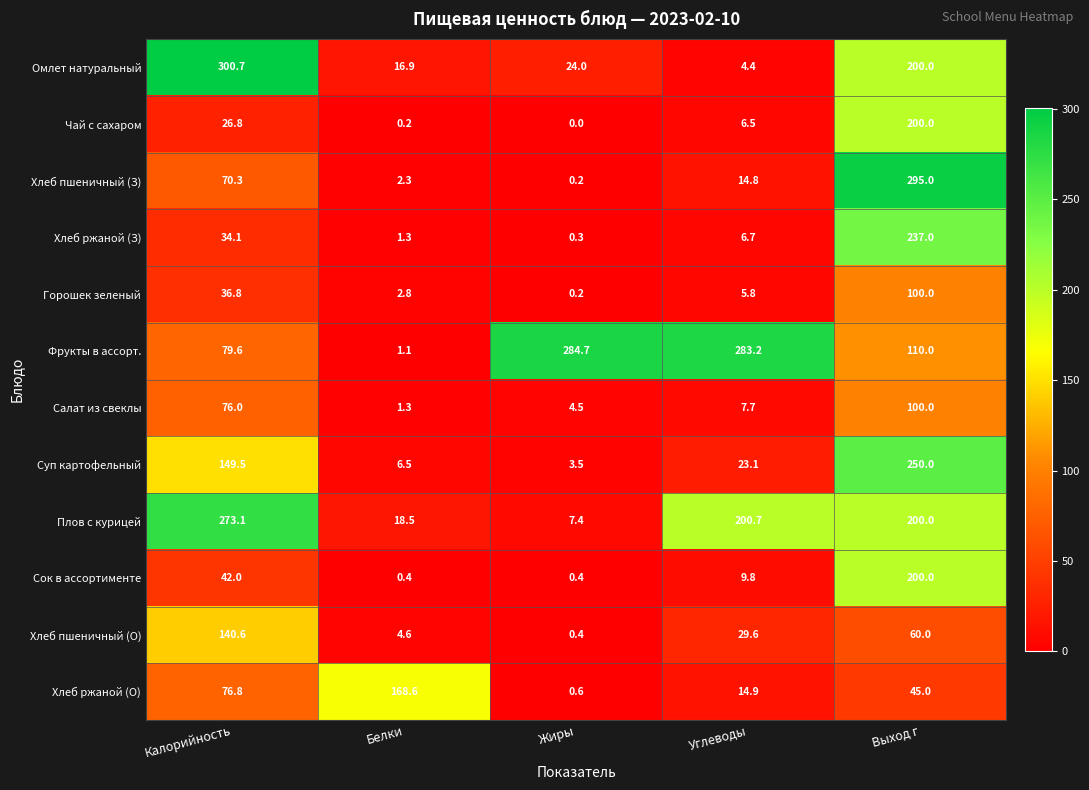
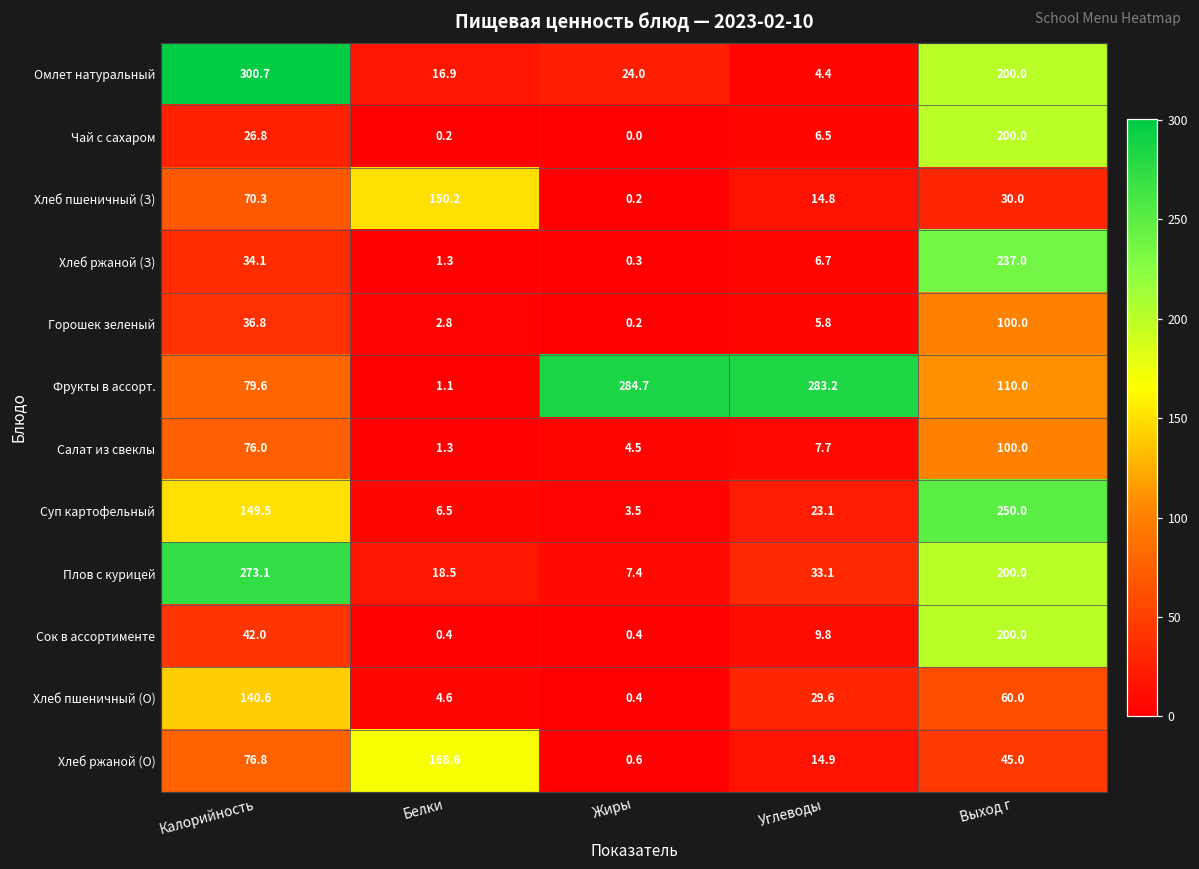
  {
    "Омлет натуральный": {
      "Калорийность": 300.7,
      "Белки": 16.9,
      "Жиры": 24.0,
      "Углеводы": 4.4,
      "Выход г": 200.0
    },
    "Чай с сахаром": {
      "Калорийность": 26.8,
      "Белки": 0.2,
      "Жиры": 0.0,
      "Углеводы": 6.5,
      "Выход г": 200.0
    },
    "Хлеб пшеничный (З)": {
      "Калорийность": 70.3,
-     "Белки": 2.3,
+     "Белки": 150.2,
      "Жиры": 0.2,
      "Углеводы": 14.8,
-     "Выход г": 295.0
+     "Выход г": 30.0
    },
    "Хлеб ржаной (З)": {
      "Калорийность": 34.1,
      "Белки": 1.3,
      "Жиры": 0.3,
      "Углеводы": 6.7,
      "Выход г": 237.0
    },
    "Горошек зеленый": {
      "Калорийность": 36.8,
      "Белки": 2.8,
      "Жиры": 0.2,
      "Углеводы": 5.8,
      "Выход г": 100.0
    },
    "Фрукты в ассорт.": {
      "Калорийность": 79.6,
      "Белки": 1.1,
      "Жиры": 284.7,
      "Углеводы": 283.2,
      "Выход г": 110.0
    },
    "Салат из свеклы": {
      "Калорийность": 76.0,
      "Белки": 1.3,
      "Жиры": 4.5,
      "Углеводы": 7.7,
      "Выход г": 100.0
    },
    "Суп картофельный": {
      "Калорийность": 149.5,
      "Белки": 6.5,
      "Жиры": 3.5,
      "Углеводы": 23.1,
      "Выход г": 250.0
    },
    "Плов с курицей": {
      "Калорийность": 273.1,
      "Белки": 18.5,
      "Жиры": 7.4,
-     "Углеводы": 200.7,
+     "Углеводы": 33.1,
      "Выход г": 200.0
    },
    "Сок в ассортименте": {
      "Калорийность": 42.0,
      "Белки": 0.4,
      "Жиры": 0.4,
      "Углеводы": 9.8,
      "Выход г": 200.0
    },
    "Хлеб пшеничный (О)": {
      "Калорийность": 140.6,
      "Белки": 4.6,
      "Жиры": 0.4,
      "Углеводы": 29.6,
      "Выход г": 60.0
    },
    "Хлеб ржаной (О)": {
      "Калорийность": 76.8,
      "Белки": 168.6,
      "Жиры": 0.6,
      "Углеводы": 14.9,
      "Выход г": 45.0
    }
  }
